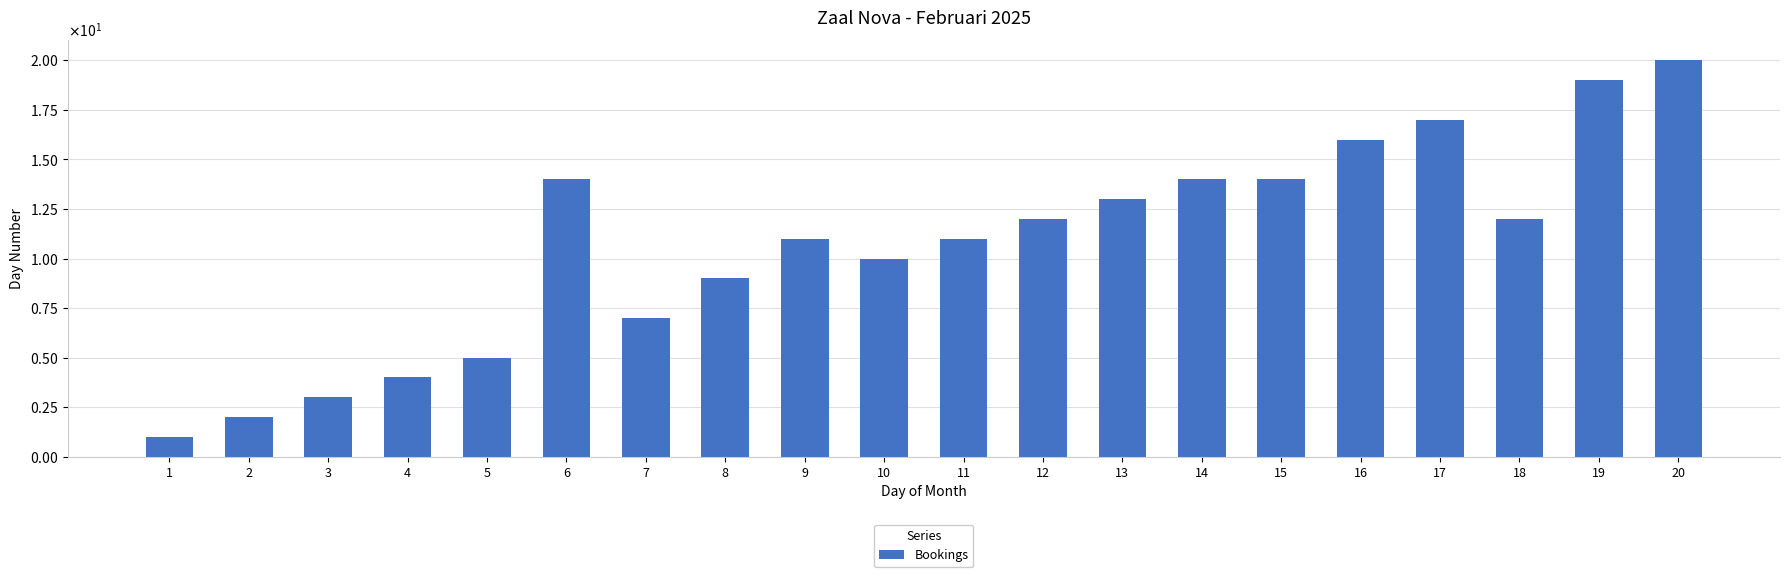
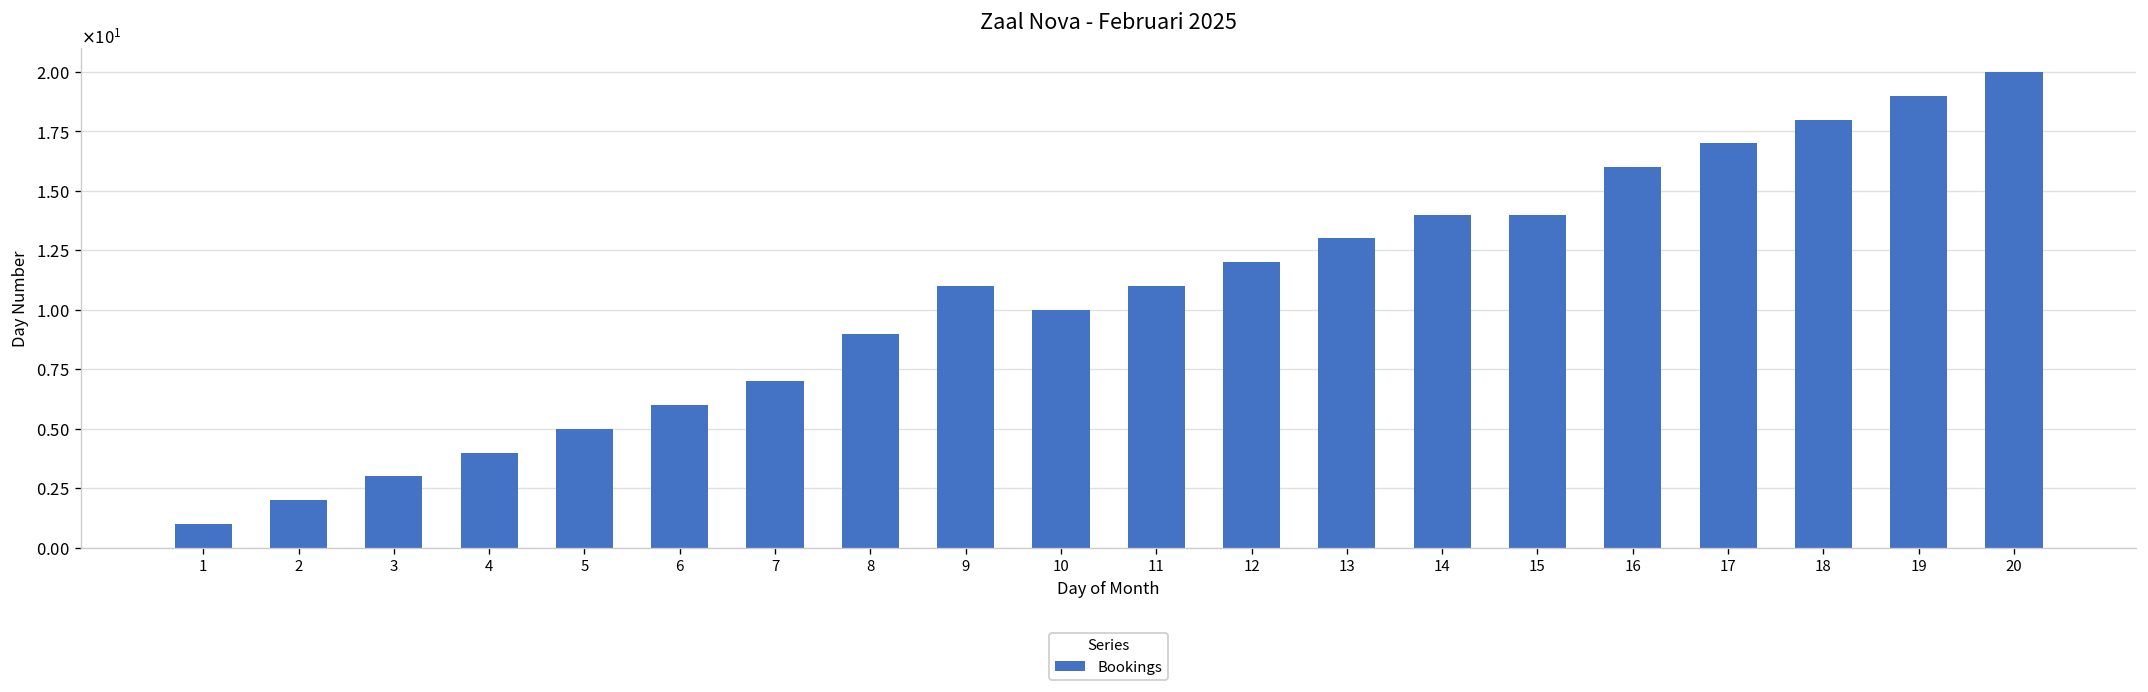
  {
    "1": 1,
    "2": 2,
    "3": 3,
    "4": 4,
    "5": 5,
-   "6": 14,
+   "6": 6,
    "7": 7,
    "8": 9,
    "9": 11,
    "10": 10,
    "11": 11,
    "12": 12,
    "13": 13,
    "14": 14,
    "15": 14,
    "16": 16,
    "17": 17,
-   "18": 12,
+   "18": 18,
    "19": 19,
    "20": 20
  }
